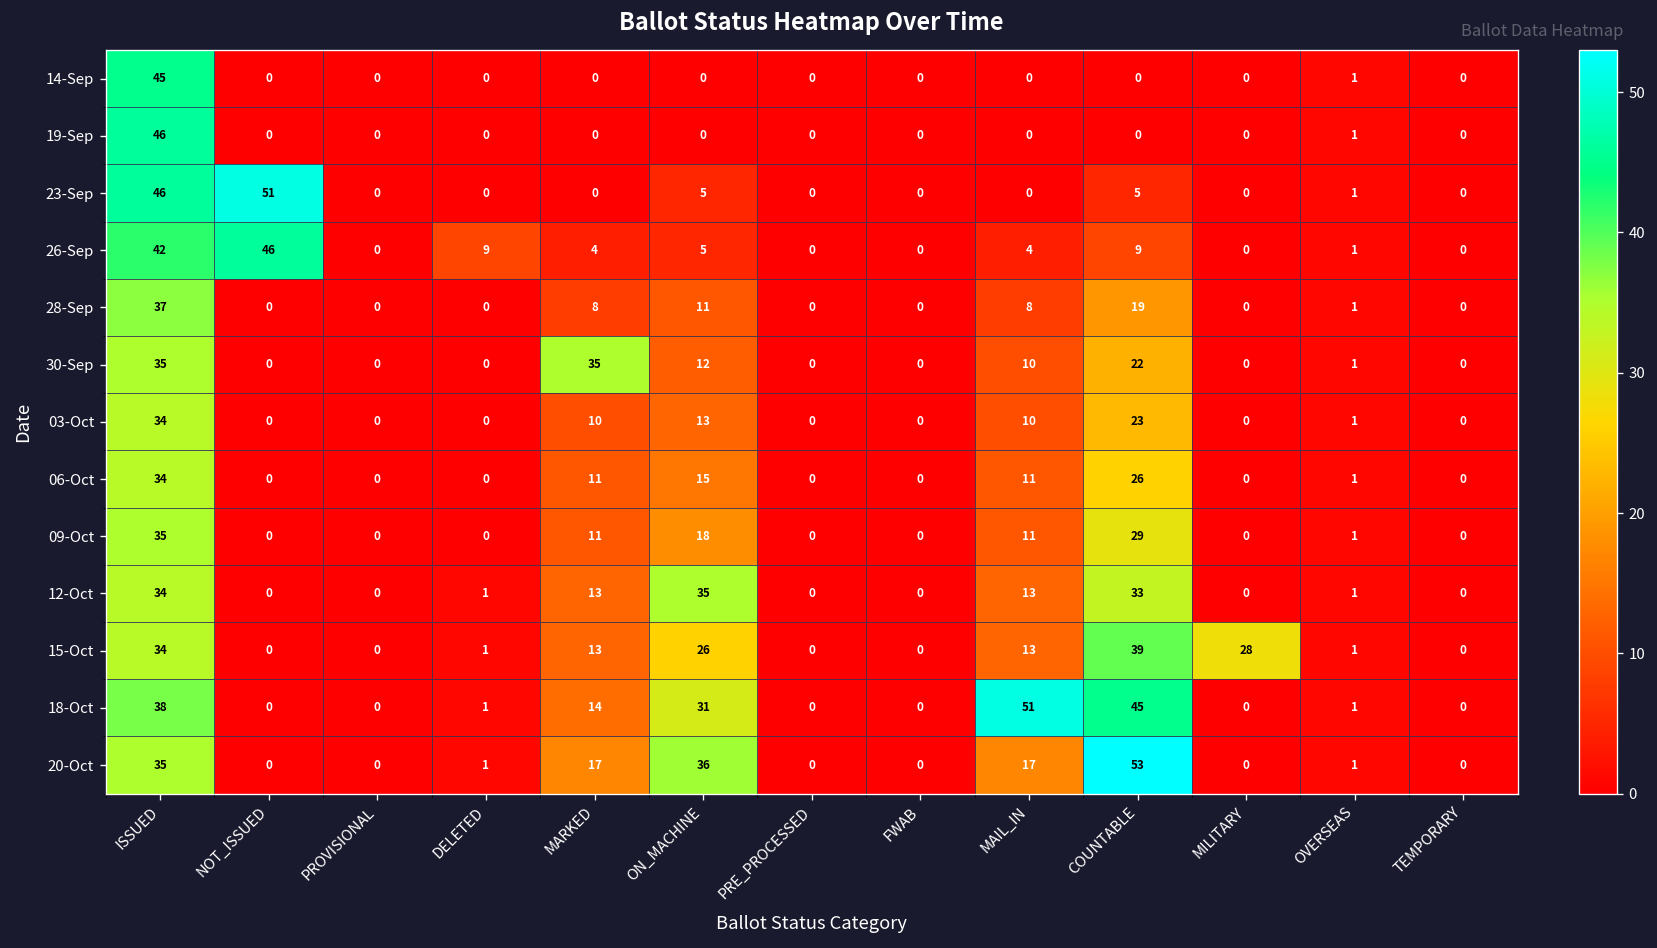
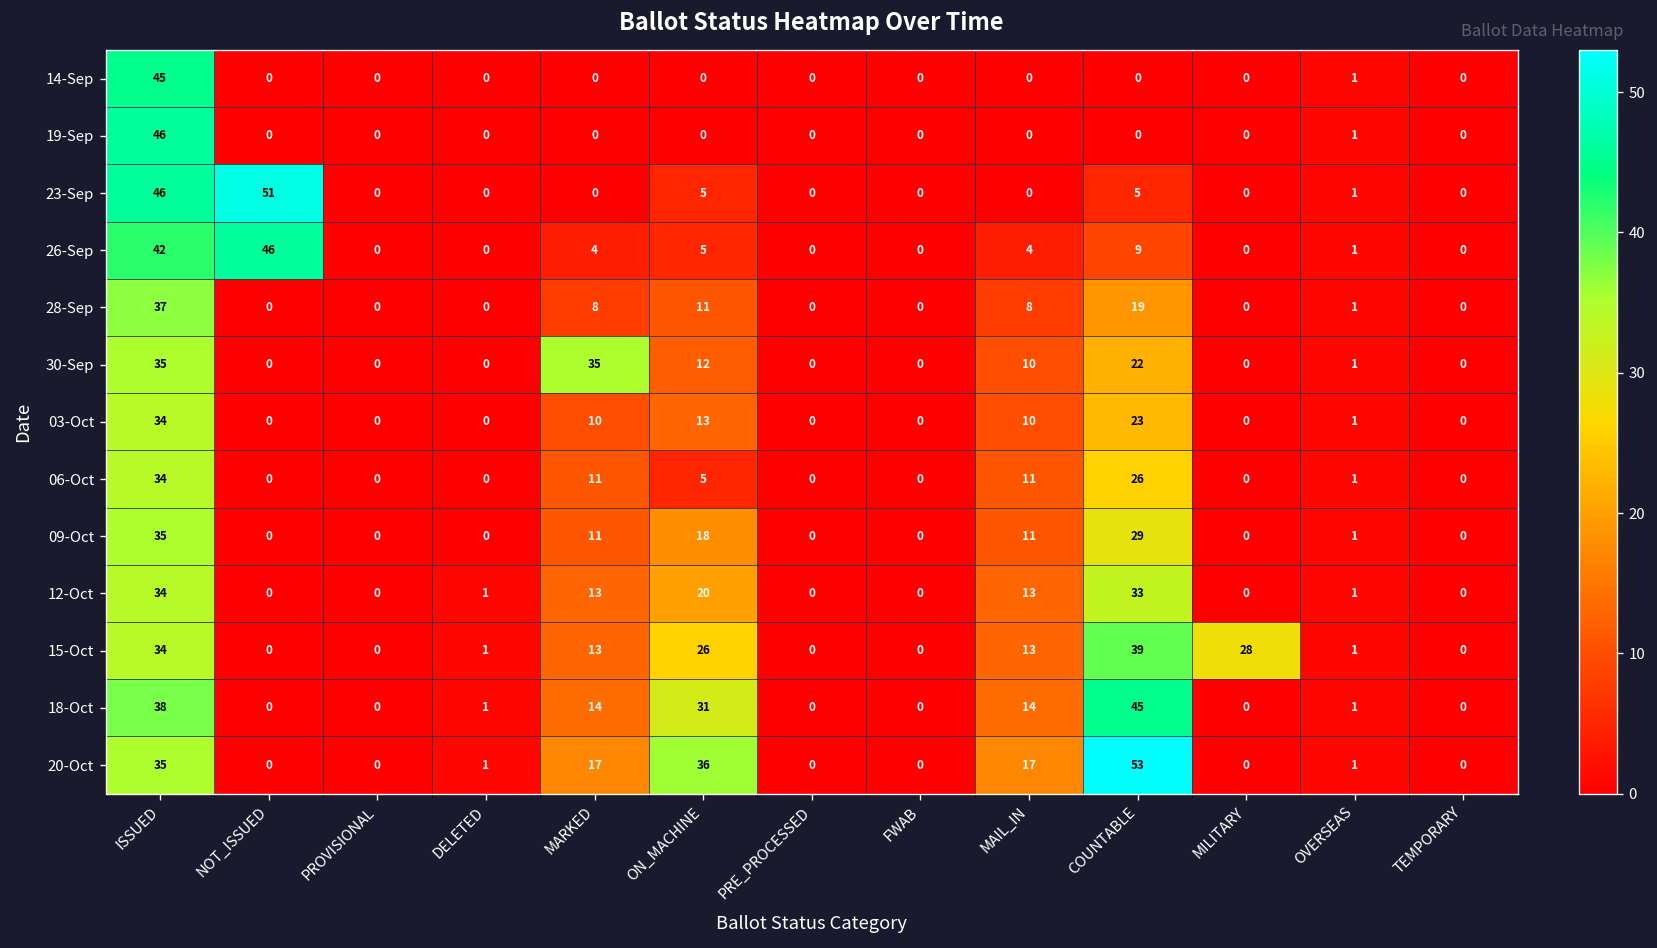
  {
    "14-Sep": {
      "ISSUED": 45,
      "NOT_ISSUED": 0,
      "PROVISIONAL": 0,
      "DELETED": 0,
      "MARKED": 0,
      "ON_MACHINE": 0,
      "PRE_PROCESSED": 0,
      "FWAB": 0,
      "MAIL_IN": 0,
      "COUNTABLE": 0,
      "MILITARY": 0,
      "OVERSEAS": 1,
      "TEMPORARY": 0
    },
    "19-Sep": {
      "ISSUED": 46,
      "NOT_ISSUED": 0,
      "PROVISIONAL": 0,
      "DELETED": 0,
      "MARKED": 0,
      "ON_MACHINE": 0,
      "PRE_PROCESSED": 0,
      "FWAB": 0,
      "MAIL_IN": 0,
      "COUNTABLE": 0,
      "MILITARY": 0,
      "OVERSEAS": 1,
      "TEMPORARY": 0
    },
    "23-Sep": {
      "ISSUED": 46,
      "NOT_ISSUED": 51,
      "PROVISIONAL": 0,
      "DELETED": 0,
      "MARKED": 0,
      "ON_MACHINE": 5,
      "PRE_PROCESSED": 0,
      "FWAB": 0,
      "MAIL_IN": 0,
      "COUNTABLE": 5,
      "MILITARY": 0,
      "OVERSEAS": 1,
      "TEMPORARY": 0
    },
    "26-Sep": {
      "ISSUED": 42,
      "NOT_ISSUED": 46,
      "PROVISIONAL": 0,
-     "DELETED": 9,
+     "DELETED": 0,
      "MARKED": 4,
      "ON_MACHINE": 5,
      "PRE_PROCESSED": 0,
      "FWAB": 0,
      "MAIL_IN": 4,
      "COUNTABLE": 9,
      "MILITARY": 0,
      "OVERSEAS": 1,
      "TEMPORARY": 0
    },
    "28-Sep": {
      "ISSUED": 37,
      "NOT_ISSUED": 0,
      "PROVISIONAL": 0,
      "DELETED": 0,
      "MARKED": 8,
      "ON_MACHINE": 11,
      "PRE_PROCESSED": 0,
      "FWAB": 0,
      "MAIL_IN": 8,
      "COUNTABLE": 19,
      "MILITARY": 0,
      "OVERSEAS": 1,
      "TEMPORARY": 0
    },
    "30-Sep": {
      "ISSUED": 35,
      "NOT_ISSUED": 0,
      "PROVISIONAL": 0,
      "DELETED": 0,
      "MARKED": 35,
      "ON_MACHINE": 12,
      "PRE_PROCESSED": 0,
      "FWAB": 0,
      "MAIL_IN": 10,
      "COUNTABLE": 22,
      "MILITARY": 0,
      "OVERSEAS": 1,
      "TEMPORARY": 0
    },
    "03-Oct": {
      "ISSUED": 34,
      "NOT_ISSUED": 0,
      "PROVISIONAL": 0,
      "DELETED": 0,
      "MARKED": 10,
      "ON_MACHINE": 13,
      "PRE_PROCESSED": 0,
      "FWAB": 0,
      "MAIL_IN": 10,
      "COUNTABLE": 23,
      "MILITARY": 0,
      "OVERSEAS": 1,
      "TEMPORARY": 0
    },
    "06-Oct": {
      "ISSUED": 34,
      "NOT_ISSUED": 0,
      "PROVISIONAL": 0,
      "DELETED": 0,
      "MARKED": 11,
-     "ON_MACHINE": 15,
+     "ON_MACHINE": 5,
      "PRE_PROCESSED": 0,
      "FWAB": 0,
      "MAIL_IN": 11,
      "COUNTABLE": 26,
      "MILITARY": 0,
      "OVERSEAS": 1,
      "TEMPORARY": 0
    },
    "09-Oct": {
      "ISSUED": 35,
      "NOT_ISSUED": 0,
      "PROVISIONAL": 0,
      "DELETED": 0,
      "MARKED": 11,
      "ON_MACHINE": 18,
      "PRE_PROCESSED": 0,
      "FWAB": 0,
      "MAIL_IN": 11,
      "COUNTABLE": 29,
      "MILITARY": 0,
      "OVERSEAS": 1,
      "TEMPORARY": 0
    },
    "12-Oct": {
      "ISSUED": 34,
      "NOT_ISSUED": 0,
      "PROVISIONAL": 0,
      "DELETED": 1,
      "MARKED": 13,
-     "ON_MACHINE": 35,
+     "ON_MACHINE": 20,
      "PRE_PROCESSED": 0,
      "FWAB": 0,
      "MAIL_IN": 13,
      "COUNTABLE": 33,
      "MILITARY": 0,
      "OVERSEAS": 1,
      "TEMPORARY": 0
    },
    "15-Oct": {
      "ISSUED": 34,
      "NOT_ISSUED": 0,
      "PROVISIONAL": 0,
      "DELETED": 1,
      "MARKED": 13,
      "ON_MACHINE": 26,
      "PRE_PROCESSED": 0,
      "FWAB": 0,
      "MAIL_IN": 13,
      "COUNTABLE": 39,
      "MILITARY": 28,
      "OVERSEAS": 1,
      "TEMPORARY": 0
    },
    "18-Oct": {
      "ISSUED": 38,
      "NOT_ISSUED": 0,
      "PROVISIONAL": 0,
      "DELETED": 1,
      "MARKED": 14,
      "ON_MACHINE": 31,
      "PRE_PROCESSED": 0,
      "FWAB": 0,
-     "MAIL_IN": 51,
+     "MAIL_IN": 14,
      "COUNTABLE": 45,
      "MILITARY": 0,
      "OVERSEAS": 1,
      "TEMPORARY": 0
    },
    "20-Oct": {
      "ISSUED": 35,
      "NOT_ISSUED": 0,
      "PROVISIONAL": 0,
      "DELETED": 1,
      "MARKED": 17,
      "ON_MACHINE": 36,
      "PRE_PROCESSED": 0,
      "FWAB": 0,
      "MAIL_IN": 17,
      "COUNTABLE": 53,
      "MILITARY": 0,
      "OVERSEAS": 1,
      "TEMPORARY": 0
    }
  }
